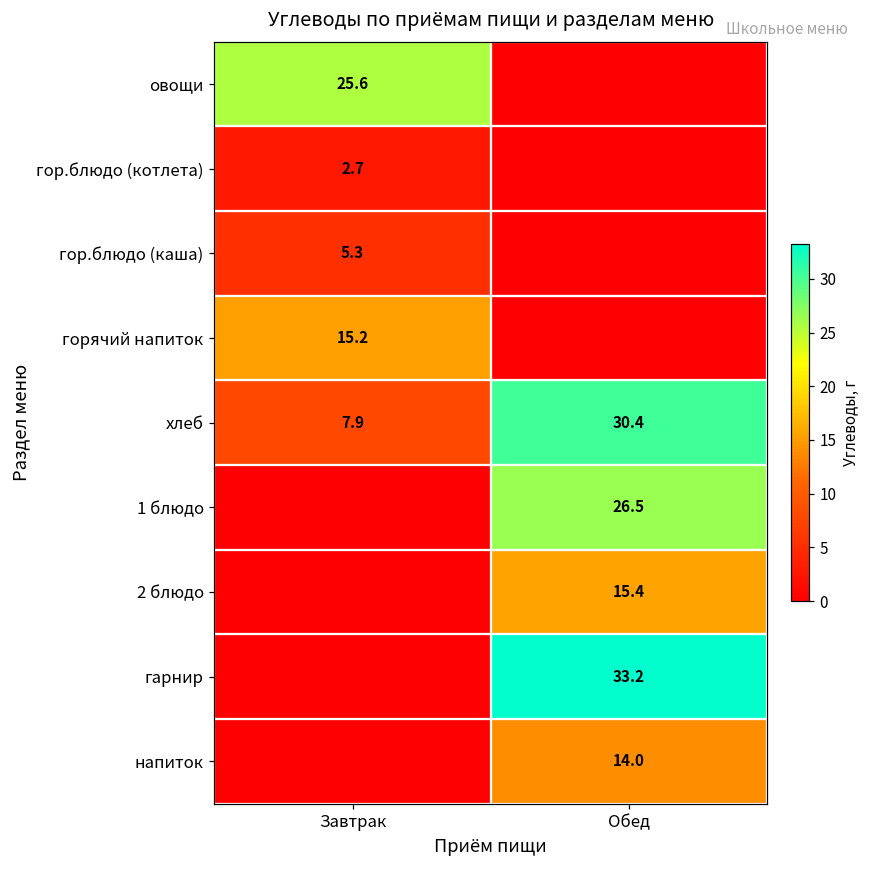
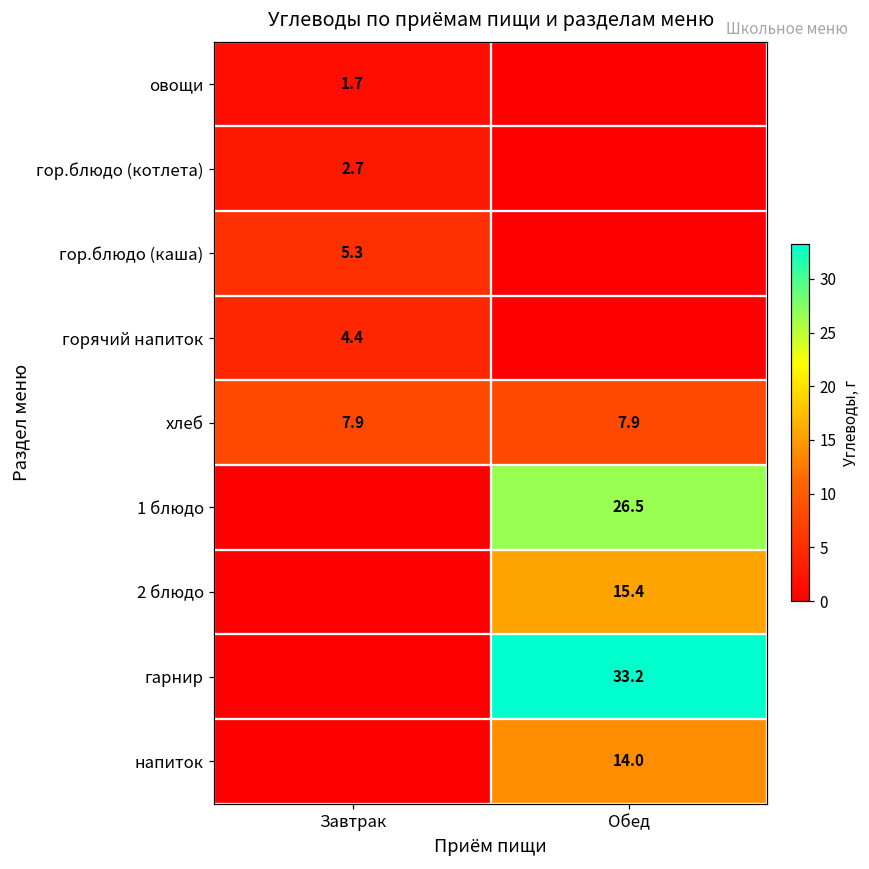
  {
    "овощи": {
-     "Завтрак": 25.6
+     "Завтрак": 1.7
    },
    "гор.блюдо (котлета)": {
      "Завтрак": 2.7
    },
    "гор.блюдо (каша)": {
      "Завтрак": 5.3
    },
    "горячий напиток": {
-     "Завтрак": 15.2
+     "Завтрак": 4.4
    },
    "хлеб": {
      "Завтрак": 7.9,
-     "Обед": 30.4
+     "Обед": 7.9
    },
    "1 блюдо": {
      "Обед": 26.5
    },
    "2 блюдо": {
      "Обед": 15.4
    },
    "гарнир": {
      "Обед": 33.2
    },
    "напиток": {
      "Обед": 14.0
    }
  }
